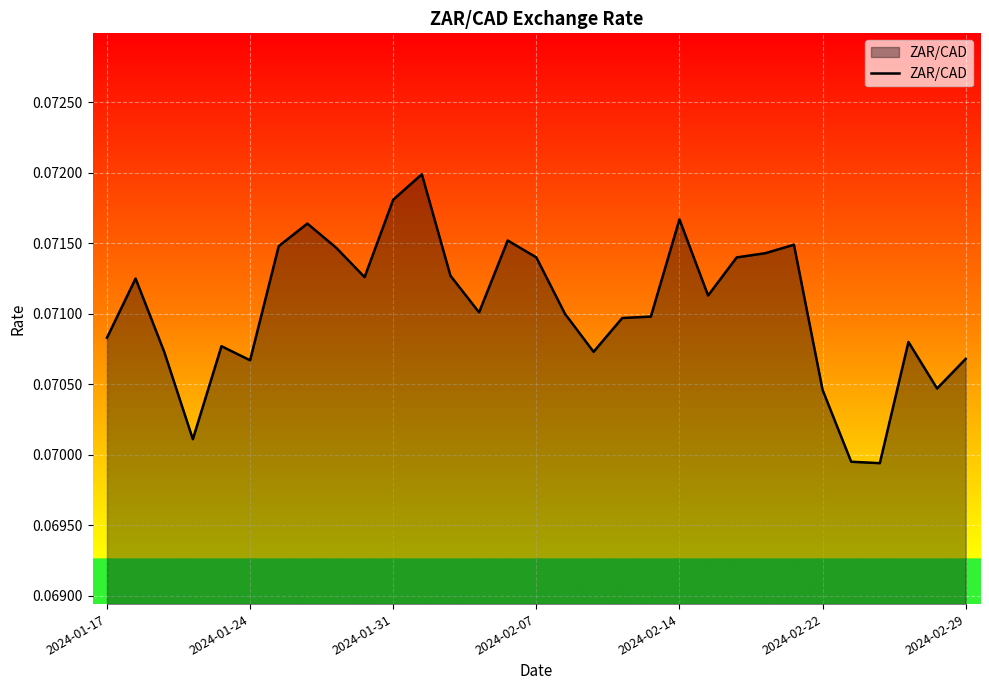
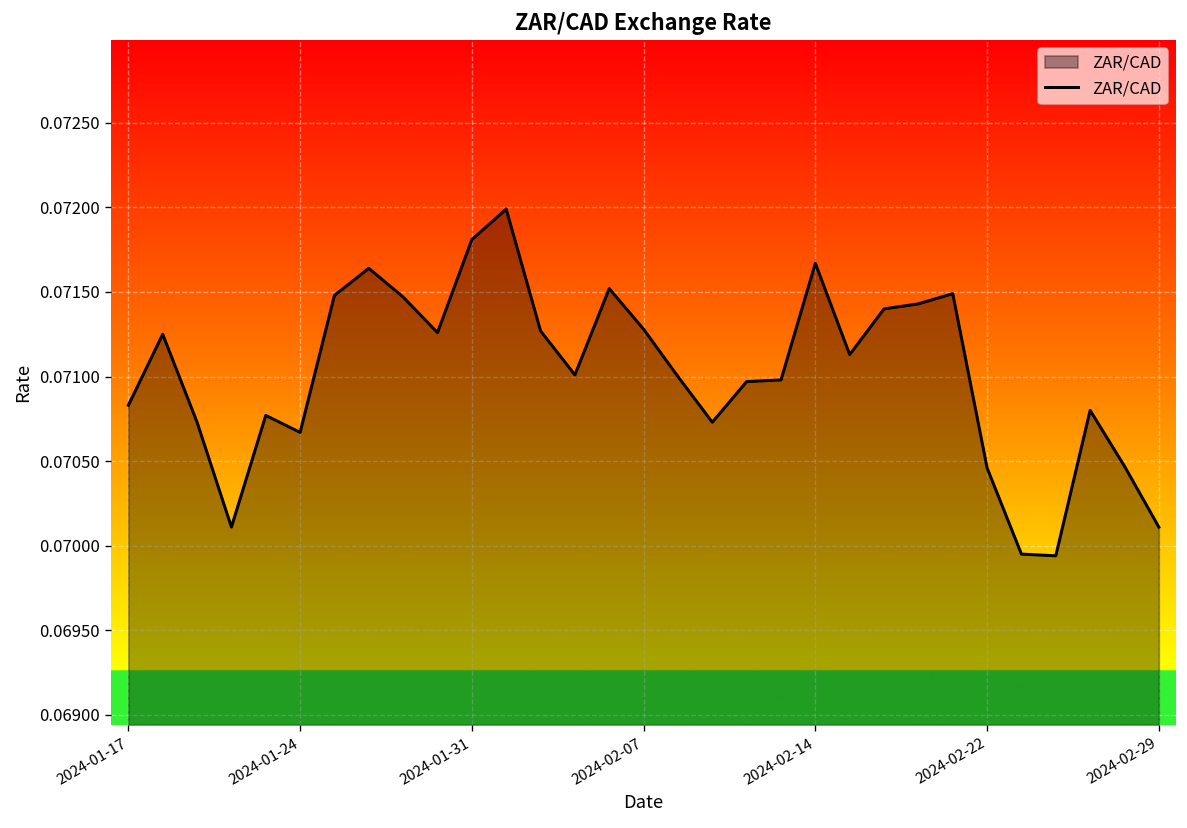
  {
    "2024-01-17": 0.07083,
    "2024-01-24": 0.07067,
    "2024-01-31": 0.07181,
-   "2024-02-07": 0.07140,
+   "2024-02-07": 0.07128,
    "2024-02-14": 0.07167,
    "2024-02-22": 0.07046,
-   "2024-02-29": 0.07068
+   "2024-02-29": 0.07011
  }
